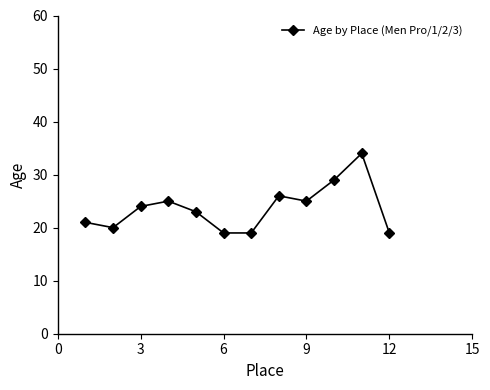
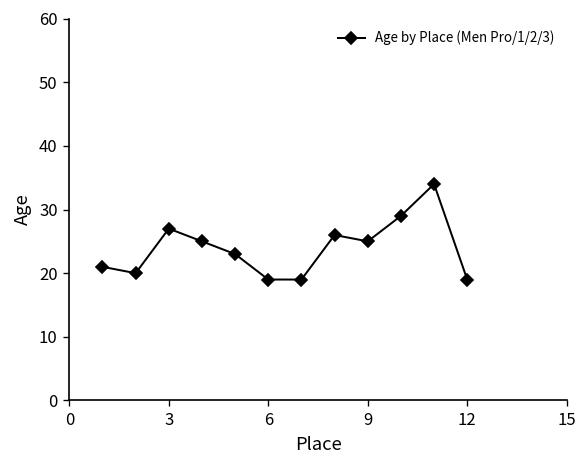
  {
-   "3": 24,
+   "3": 27,
    "6": 19,
    "9": 25,
    "12": 19
  }
